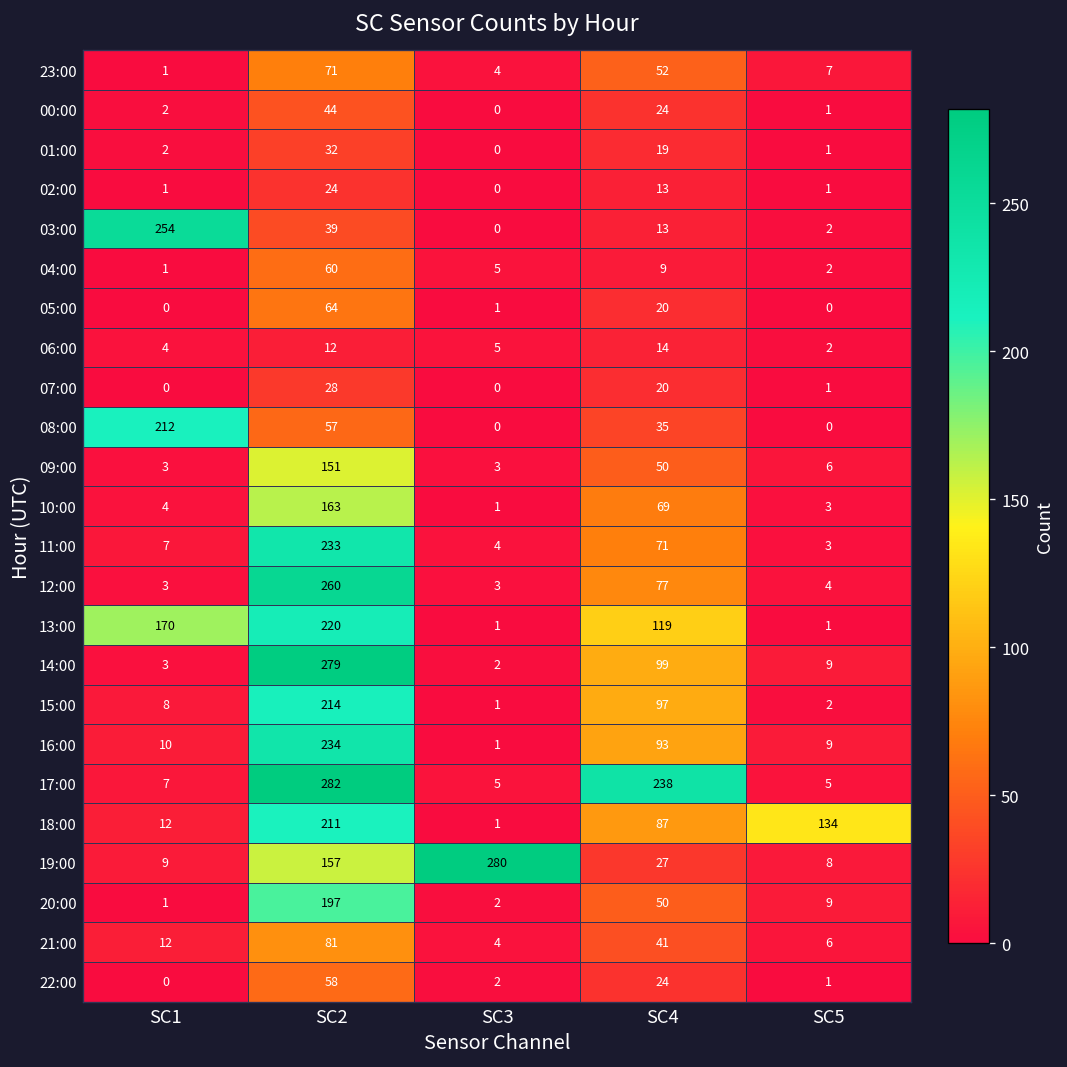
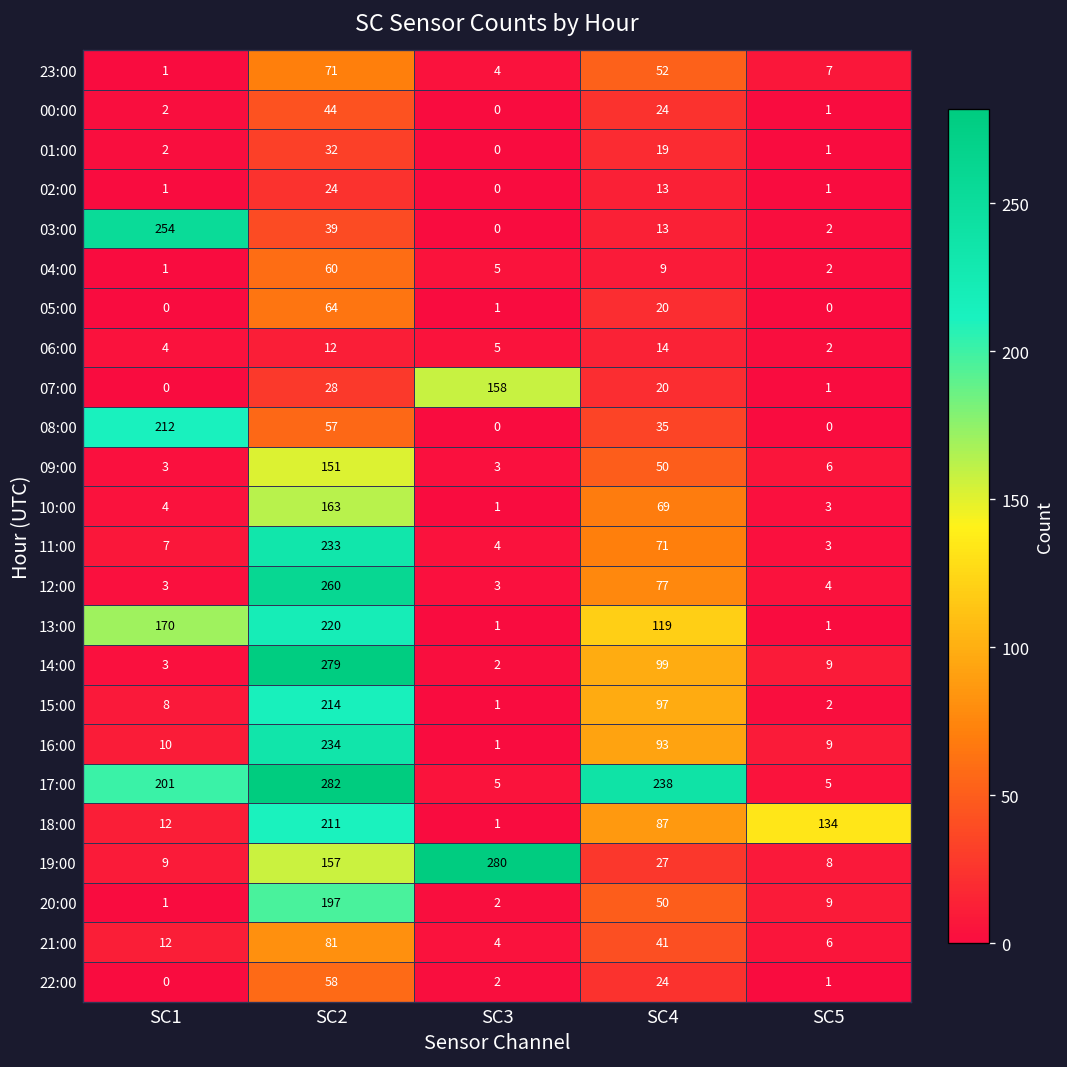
  {
    "23:00": {
      "SC1": 1,
      "SC2": 71,
      "SC3": 4,
      "SC4": 52,
      "SC5": 7
    },
    "00:00": {
      "SC1": 2,
      "SC2": 44,
      "SC3": 0,
      "SC4": 24,
      "SC5": 1
    },
    "01:00": {
      "SC1": 2,
      "SC2": 32,
      "SC3": 0,
      "SC4": 19,
      "SC5": 1
    },
    "02:00": {
      "SC1": 1,
      "SC2": 24,
      "SC3": 0,
      "SC4": 13,
      "SC5": 1
    },
    "03:00": {
      "SC1": 254,
      "SC2": 39,
      "SC3": 0,
      "SC4": 13,
      "SC5": 2
    },
    "04:00": {
      "SC1": 1,
      "SC2": 60,
      "SC3": 5,
      "SC4": 9,
      "SC5": 2
    },
    "05:00": {
      "SC1": 0,
      "SC2": 64,
      "SC3": 1,
      "SC4": 20,
      "SC5": 0
    },
    "06:00": {
      "SC1": 4,
      "SC2": 12,
      "SC3": 5,
      "SC4": 14,
      "SC5": 2
    },
    "07:00": {
      "SC1": 0,
      "SC2": 28,
-     "SC3": 0,
+     "SC3": 158,
      "SC4": 20,
      "SC5": 1
    },
    "08:00": {
      "SC1": 212,
      "SC2": 57,
      "SC3": 0,
      "SC4": 35,
      "SC5": 0
    },
    "09:00": {
      "SC1": 3,
      "SC2": 151,
      "SC3": 3,
      "SC4": 50,
      "SC5": 6
    },
    "10:00": {
      "SC1": 4,
      "SC2": 163,
      "SC3": 1,
      "SC4": 69,
      "SC5": 3
    },
    "11:00": {
      "SC1": 7,
      "SC2": 233,
      "SC3": 4,
      "SC4": 71,
      "SC5": 3
    },
    "12:00": {
      "SC1": 3,
      "SC2": 260,
      "SC3": 3,
      "SC4": 77,
      "SC5": 4
    },
    "13:00": {
      "SC1": 170,
      "SC2": 220,
      "SC3": 1,
      "SC4": 119,
      "SC5": 1
    },
    "14:00": {
      "SC1": 3,
      "SC2": 279,
      "SC3": 2,
      "SC4": 99,
      "SC5": 9
    },
    "15:00": {
      "SC1": 8,
      "SC2": 214,
      "SC3": 1,
      "SC4": 97,
      "SC5": 2
    },
    "16:00": {
      "SC1": 10,
      "SC2": 234,
      "SC3": 1,
      "SC4": 93,
      "SC5": 9
    },
    "17:00": {
-     "SC1": 7,
+     "SC1": 201,
      "SC2": 282,
      "SC3": 5,
      "SC4": 238,
      "SC5": 5
    },
    "18:00": {
      "SC1": 12,
      "SC2": 211,
      "SC3": 1,
      "SC4": 87,
      "SC5": 134
    },
    "19:00": {
      "SC1": 9,
      "SC2": 157,
      "SC3": 280,
      "SC4": 27,
      "SC5": 8
    },
    "20:00": {
      "SC1": 1,
      "SC2": 197,
      "SC3": 2,
      "SC4": 50,
      "SC5": 9
    },
    "21:00": {
      "SC1": 12,
      "SC2": 81,
      "SC3": 4,
      "SC4": 41,
      "SC5": 6
    },
    "22:00": {
      "SC1": 0,
      "SC2": 58,
      "SC3": 2,
      "SC4": 24,
      "SC5": 1
    }
  }
